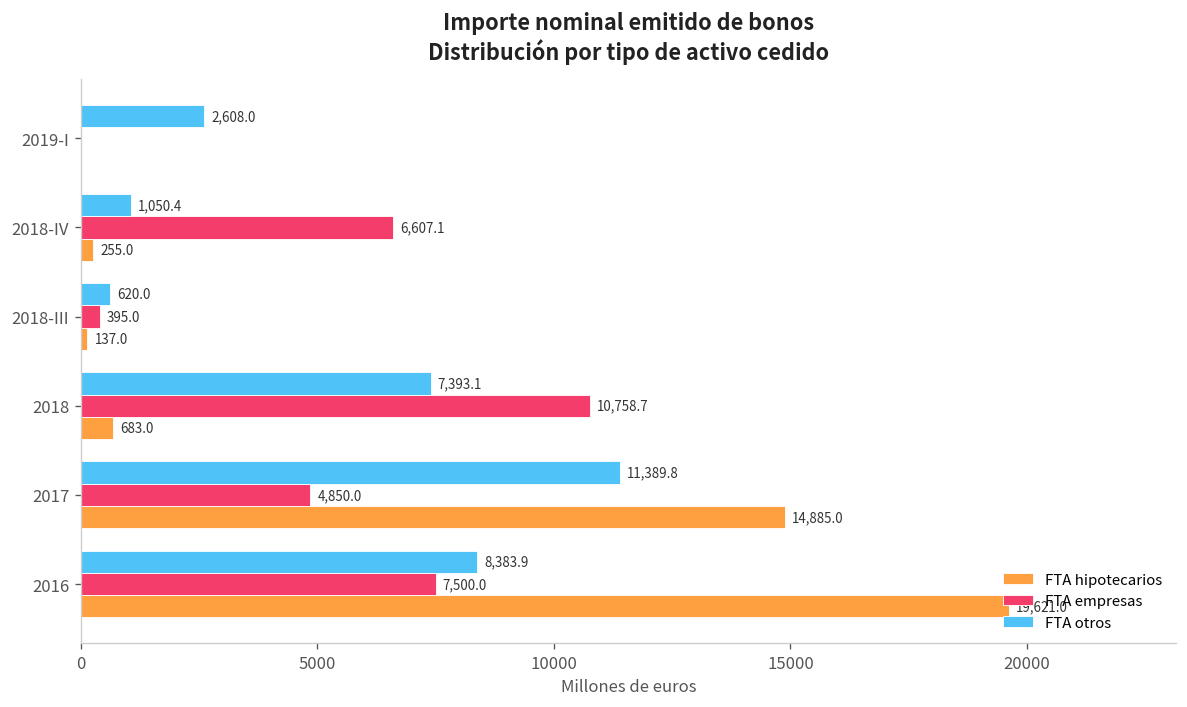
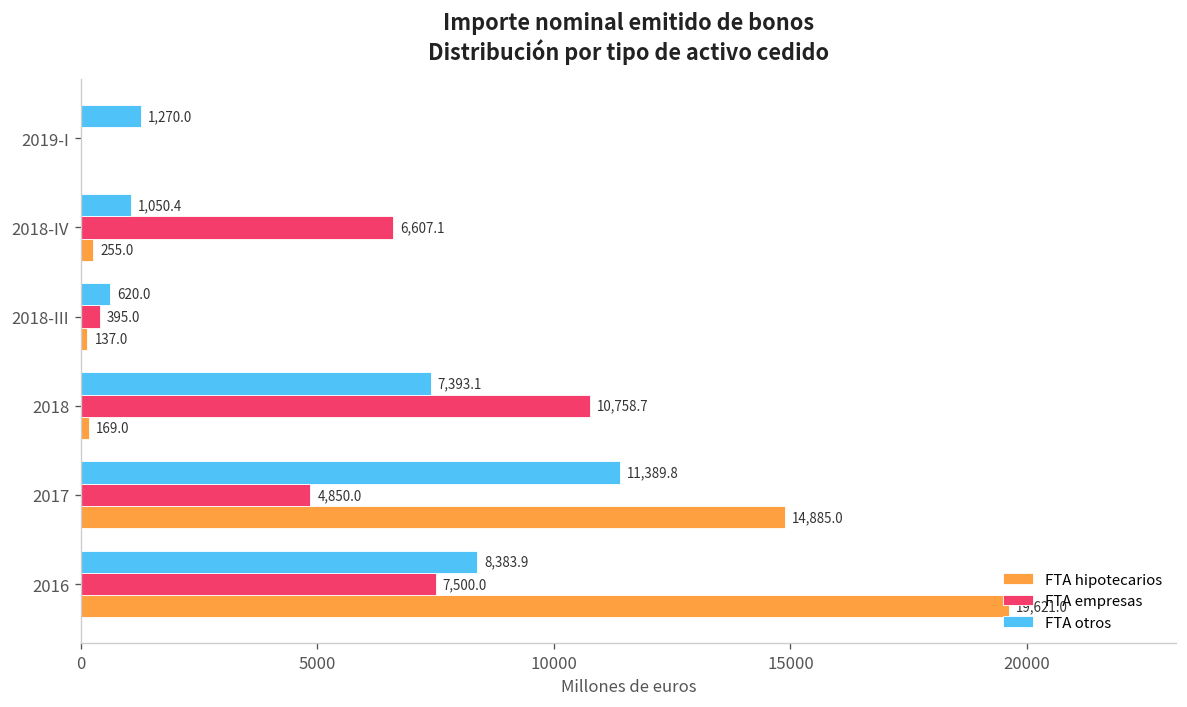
  {
    "FTA hipotecarios": {
      "2018-IV": "255.0",
      "2018-III": "137.0",
-     "2018": "683.0",
+     "2018": "169.0",
      "2017": "14,885.0",
      "2016": "19,621.0"
    },
    "FTA empresas": {
      "2018-IV": "6,607.1",
      "2018-III": "395.0",
      "2018": "10,758.7",
      "2017": "4,850.0",
      "2016": "7,500.0"
    },
    "FTA otros": {
-     "2019-I": "2,608.0",
+     "2019-I": "1,270.0",
      "2018-IV": "1,050.4",
      "2018-III": "620.0",
      "2018": "7,393.1",
      "2017": "11,389.8",
      "2016": "8,383.9"
    }
  }
